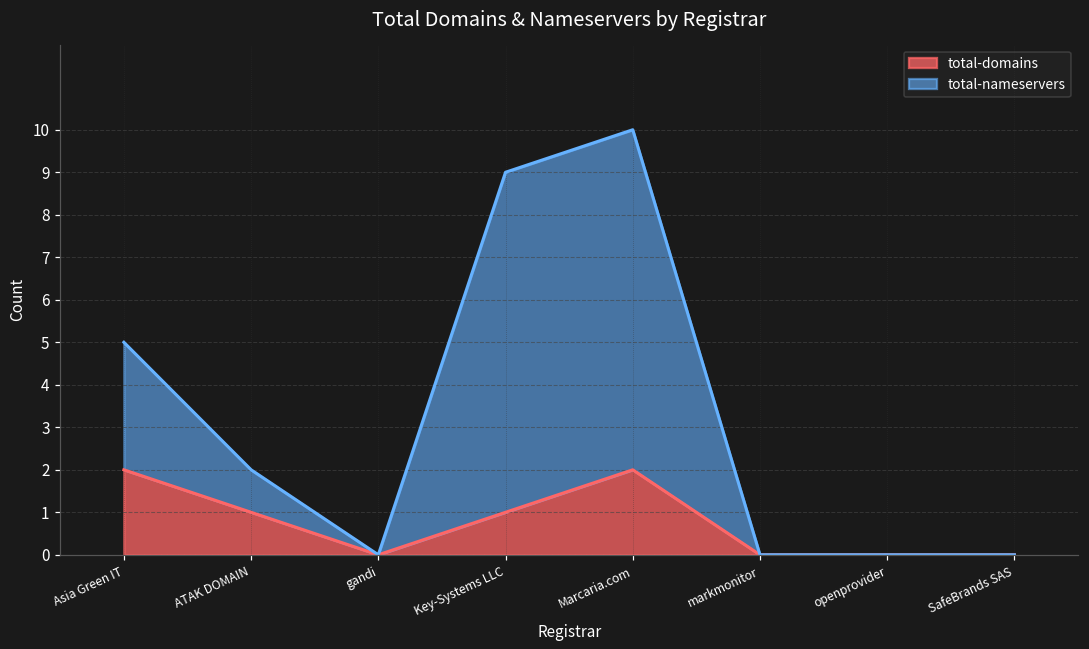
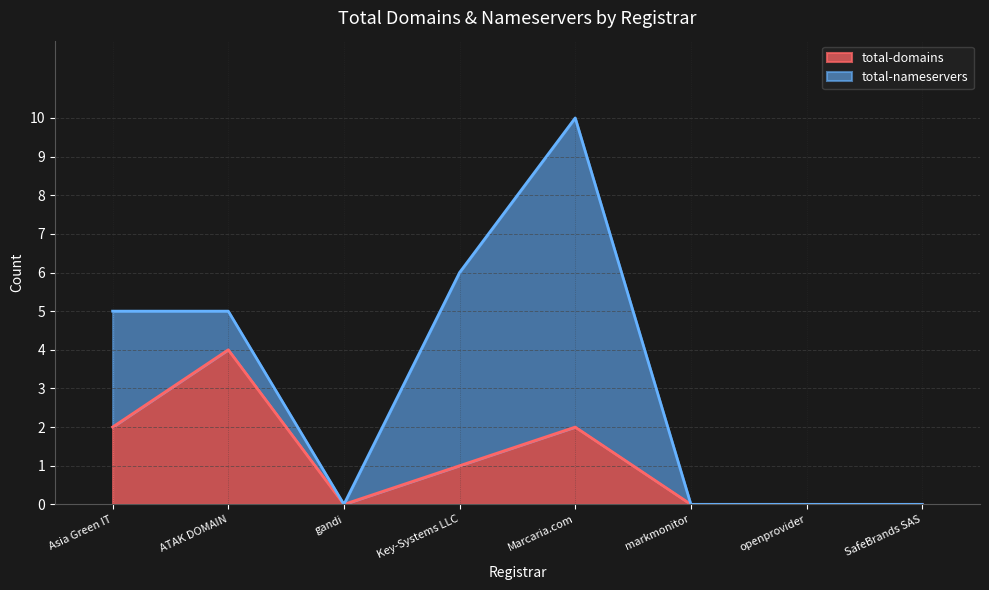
  {
    "total-domains": {
      "Asia Green IT": 2,
-     "ATAK DOMAIN": 1,
+     "ATAK DOMAIN": 4,
      "Key-Systems LLC": 1,
      "Marcaria.com": 2
    },
    "total-nameservers": {
      "Asia Green IT": 5,
-     "Key-Systems LLC": 8,
+     "Key-Systems LLC": 5,
      "Marcaria.com": 10
    }
  }
